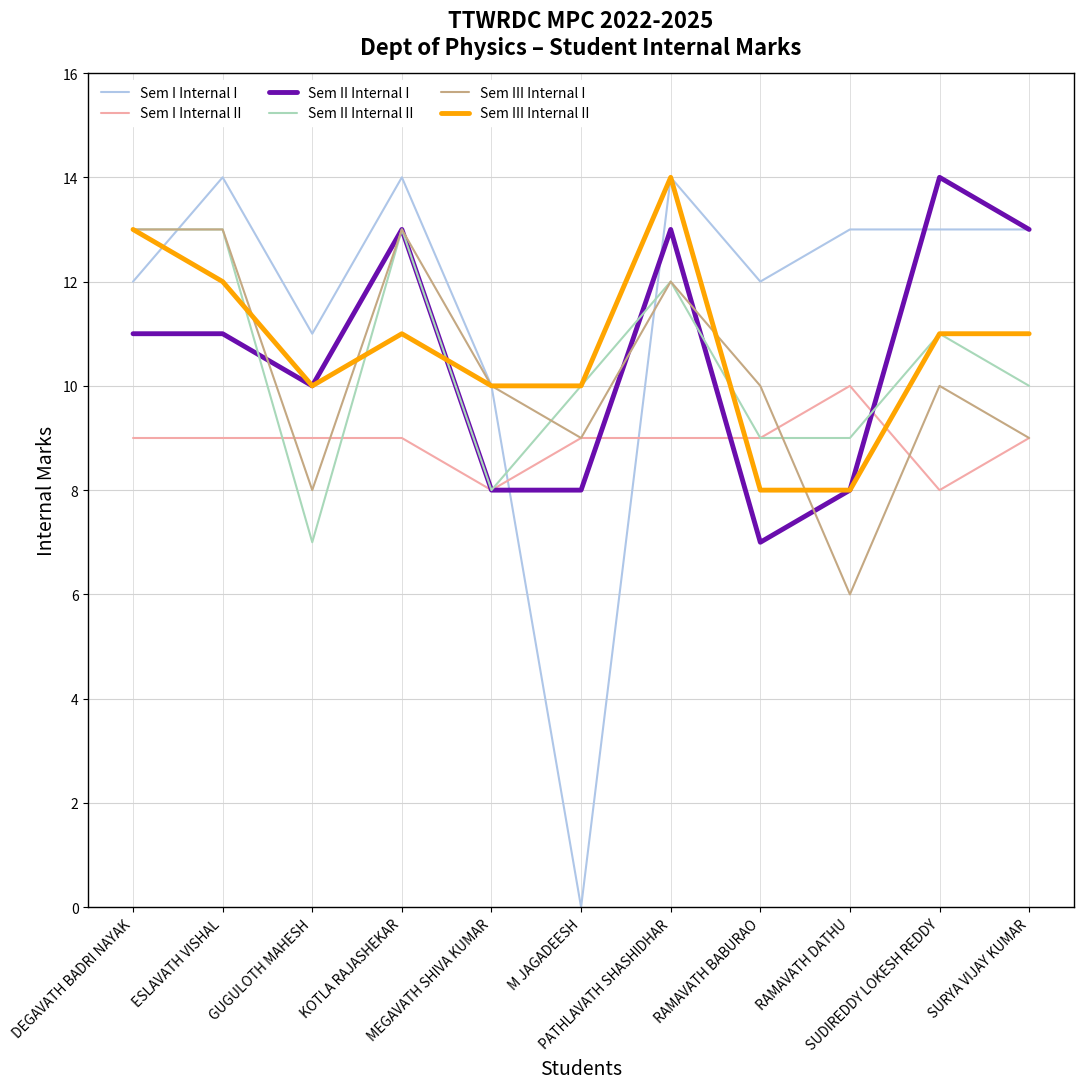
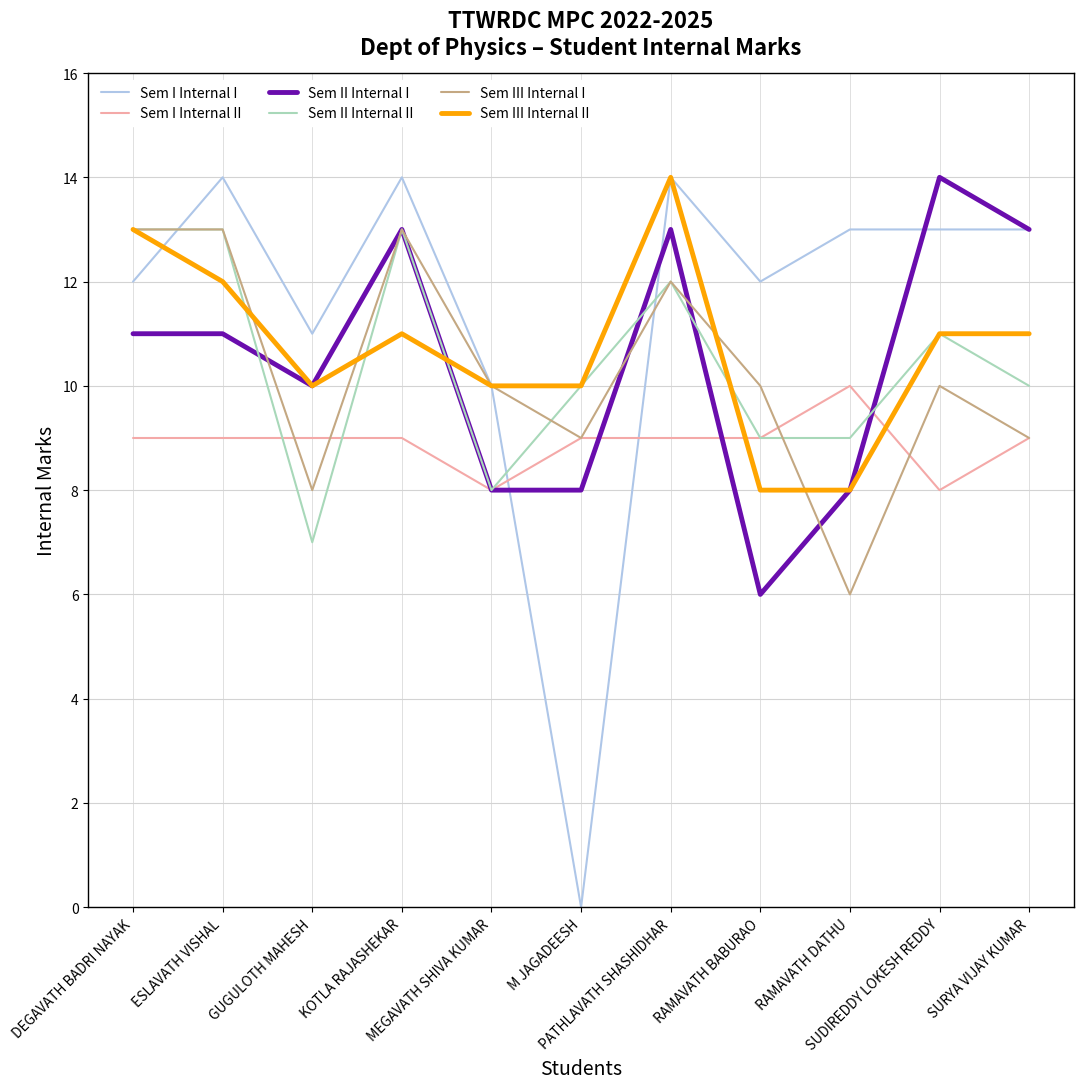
  {
    "Sem I Internal II": {
      "DEGAVATH BADRI NAYAK": 9,
      "ESLAVATH VISHAL": 9,
      "GUGULOTH MAHESH": 9,
      "KOTLA RAJASHEKAR": 9,
      "PATHLAVATH SHASHIDHAR": 9,
      "RAMAVATH DATHU": 10,
      "SUDIREDDY LOKESH REDDY": 8
    },
    "Sem II Internal I": {
      "DEGAVATH BADRI NAYAK": 11,
      "ESLAVATH VISHAL": 11,
      "M JAGADEESH": 8,
      "PATHLAVATH SHASHIDHAR": 13,
-     "RAMAVATH BABURAO": 7,
+     "RAMAVATH BABURAO": 6,
      "SUDIREDDY LOKESH REDDY": 14
    },
    "Sem III Internal I": {
      "GUGULOTH MAHESH": 8,
      "RAMAVATH BABURAO": 10,
      "RAMAVATH DATHU": 6,
      "SUDIREDDY LOKESH REDDY": 10
    },
    "Sem III Internal II": {
      "ESLAVATH VISHAL": 12,
      "KOTLA RAJASHEKAR": 11,
      "RAMAVATH BABURAO": 8,
      "SURYA VIJAY KUMAR": 11
    }
  }
